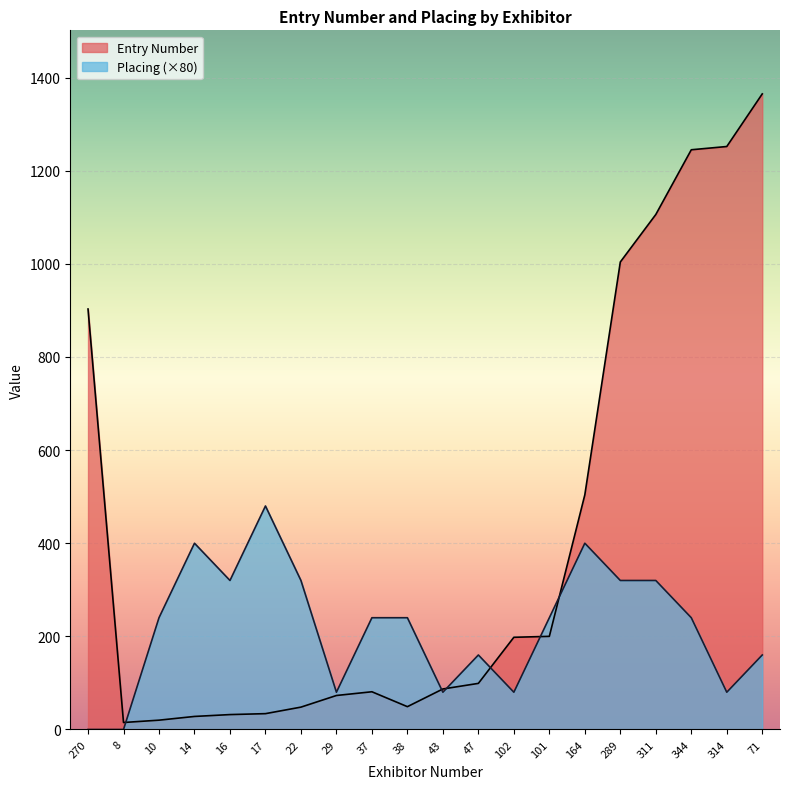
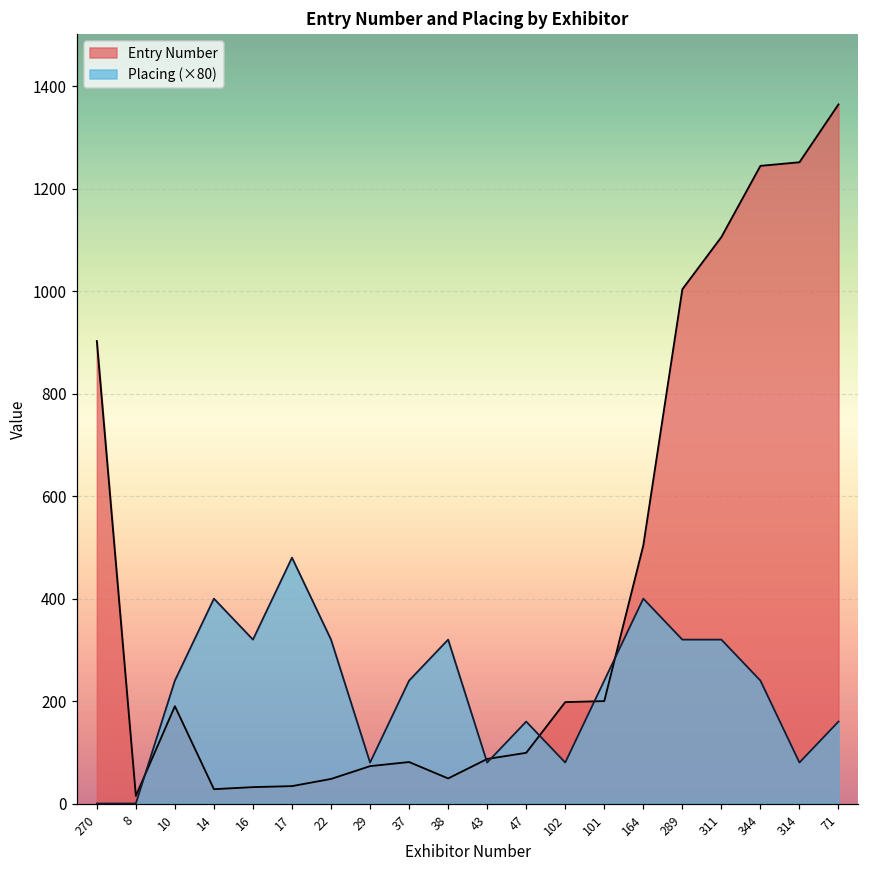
  {
    "Entry Number": {
      "270": 900,
      "8": 20,
-     "10": 20,
+     "10": 190,
      "14": 30,
      "16": 30,
      "17": 30,
      "22": 50,
      "29": 70,
      "37": 80,
      "38": 50,
      "43": 90,
      "47": 100,
      "102": 200,
      "101": 200,
      "164": 500,
      "289": 1000,
      "311": 1110,
      "344": 1250,
      "314": 1250,
      "71": 1370
    },
    "Placing (×80)": {
      "270": 0,
      "8": 0,
      "10": 240,
      "14": 400,
      "16": 320,
      "17": 480,
      "22": 320,
      "29": 80,
      "37": 240,
-     "38": 240,
+     "38": 320,
      "43": 80,
      "47": 160,
      "102": 80,
      "101": 240,
      "164": 400,
      "289": 320,
      "311": 320,
      "344": 240,
      "314": 80,
      "71": 160
    }
  }
